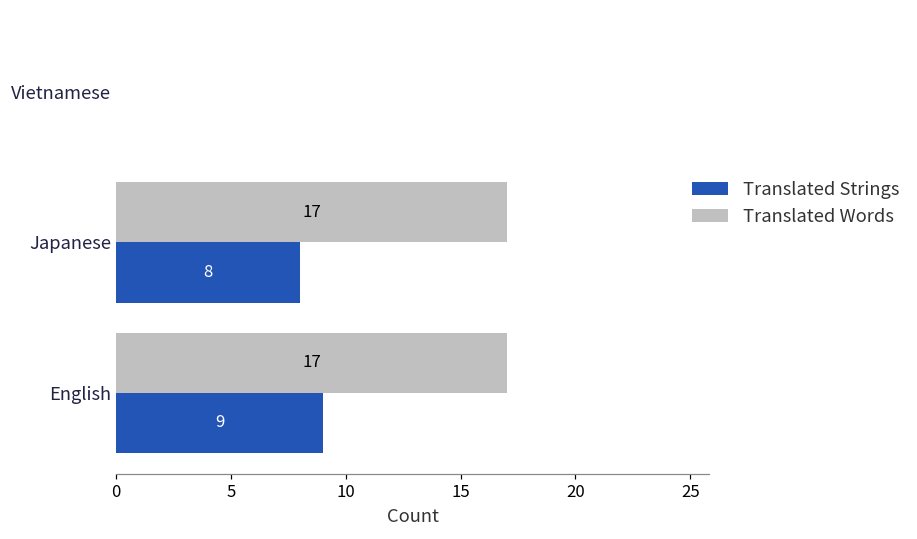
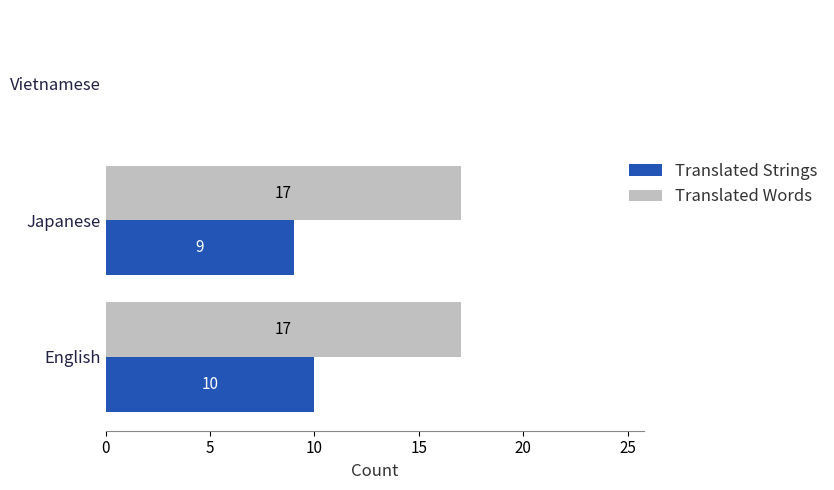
  {
    "Translated Strings": {
-     "Japanese": 8,
-     "English": 9
+     "Japanese": 9,
+     "English": 10
    },
    "Translated Words": {
      "Japanese": 17,
      "English": 17
    }
  }
